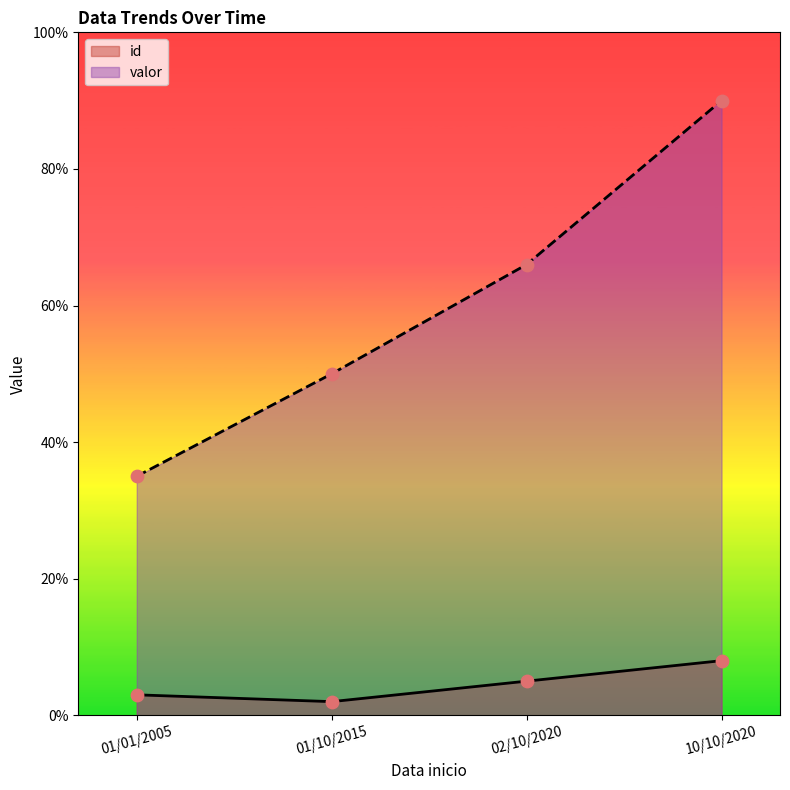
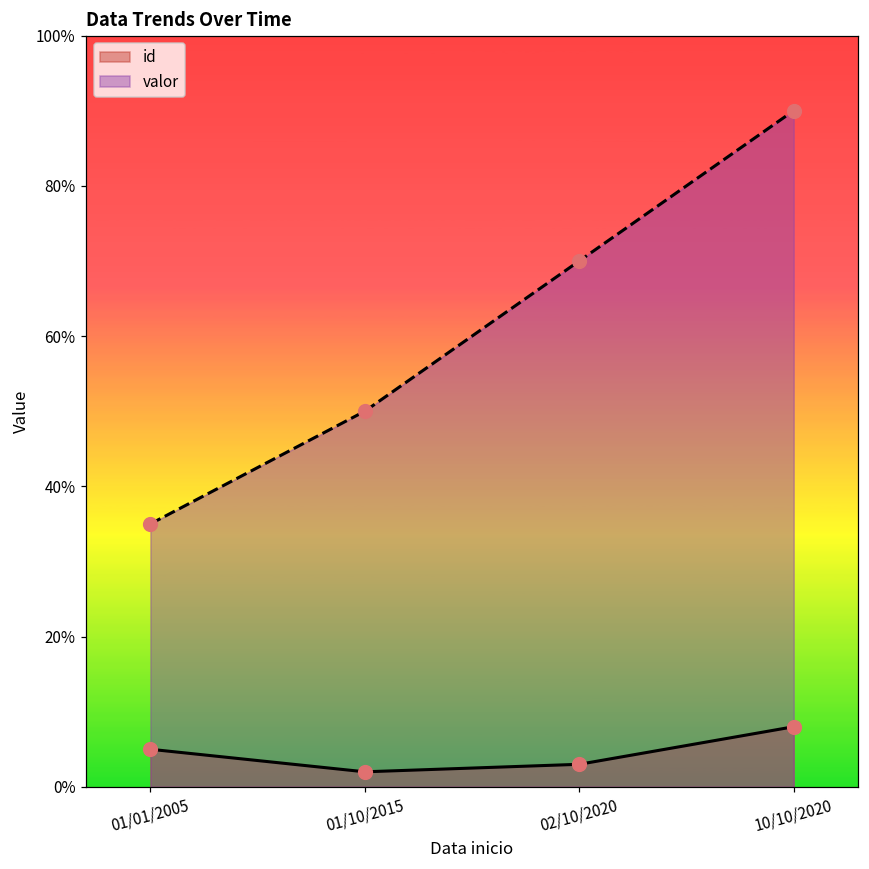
  {
    "id": {
-     "01/01/2005": "3%",
+     "01/01/2005": "5%",
      "01/10/2015": "2%",
-     "02/10/2020": "5%",
+     "02/10/2020": "3%",
      "10/10/2020": "8%"
    },
    "valor": {
      "01/01/2005": "35%",
      "01/10/2015": "50%",
-     "02/10/2020": "66%",
+     "02/10/2020": "70%",
      "10/10/2020": "90%"
    }
  }
